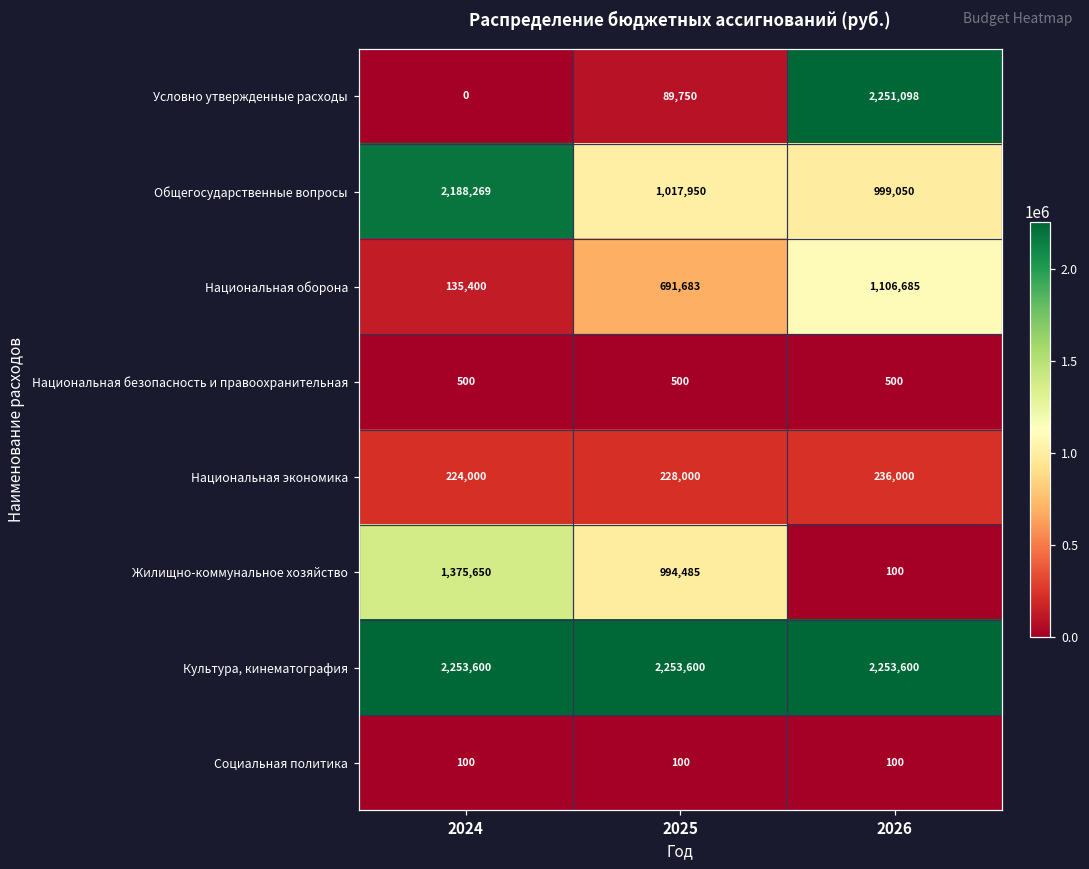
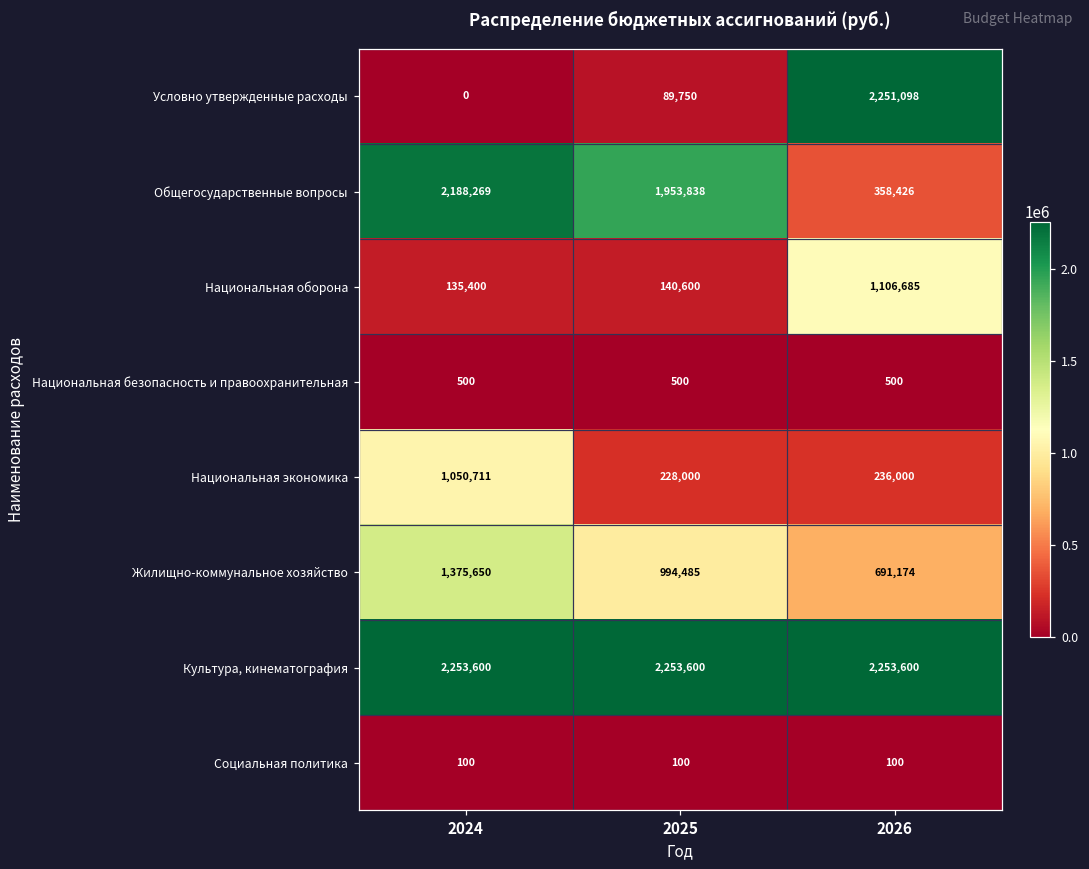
  {
    "Условно утвержденные расходы": {
      "2024": "0",
      "2025": "89,750",
      "2026": "2,251,098"
    },
    "Общегосударственные вопросы": {
      "2024": "2,188,269",
-     "2025": "1,017,950",
-     "2026": "999,050"
+     "2025": "1,953,838",
+     "2026": "358,426"
    },
    "Национальная оборона": {
      "2024": "135,400",
-     "2025": "691,683",
+     "2025": "140,600",
      "2026": "1,106,685"
    },
    "Национальная безопасность и правоохранительная": {
      "2024": "500",
      "2025": "500",
      "2026": "500"
    },
    "Национальная экономика": {
-     "2024": "224,000",
+     "2024": "1,050,711",
      "2025": "228,000",
      "2026": "236,000"
    },
    "Жилищно-коммунальное хозяйство": {
      "2024": "1,375,650",
      "2025": "994,485",
-     "2026": "100"
+     "2026": "691,174"
    },
    "Культура, кинематография": {
      "2024": "2,253,600",
      "2025": "2,253,600",
      "2026": "2,253,600"
    },
    "Социальная политика": {
      "2024": "100",
      "2025": "100",
      "2026": "100"
    }
  }
